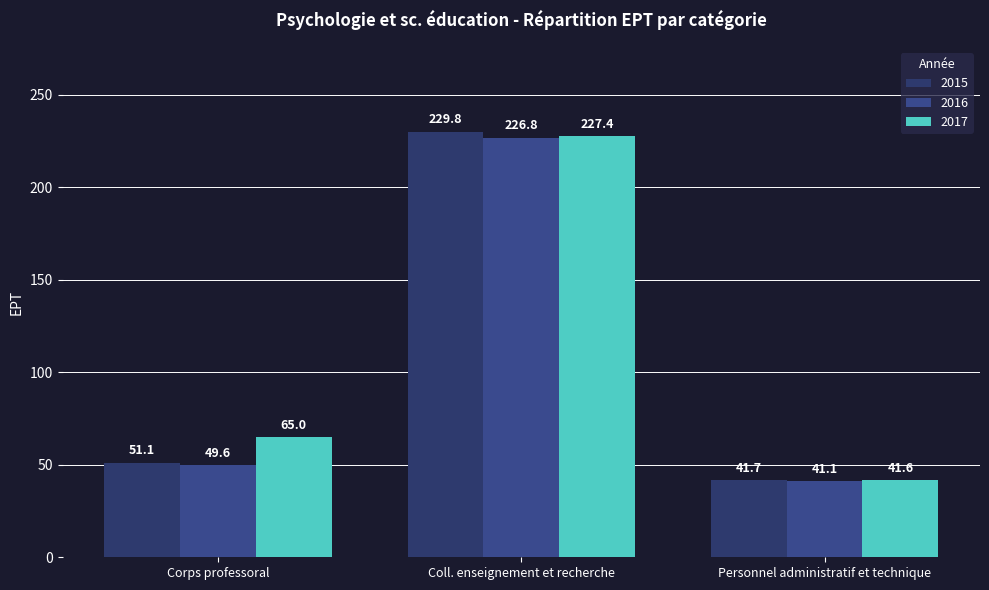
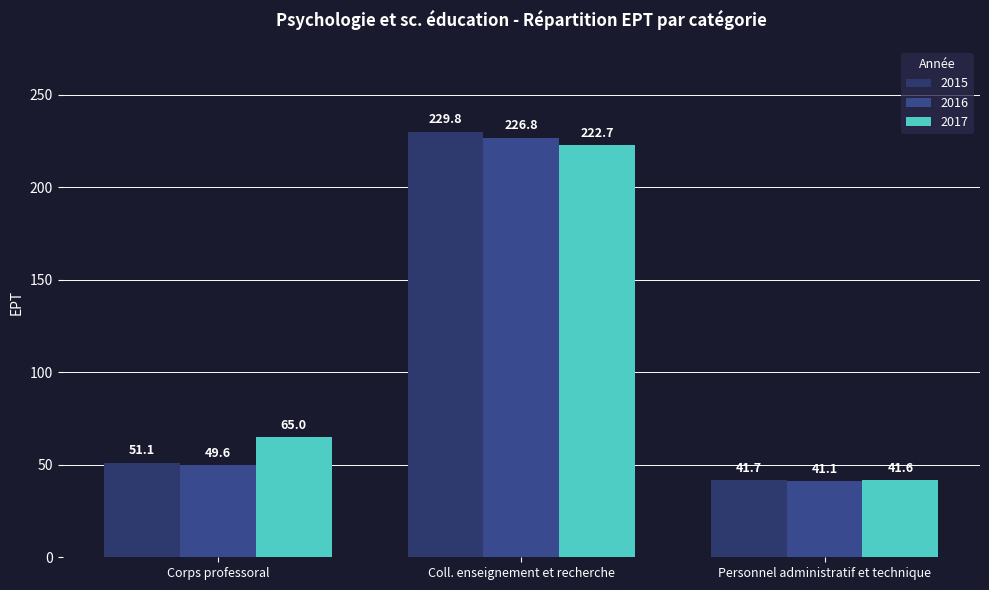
  {
    "2017": {
      "Corps professoral": 65.0,
-     "Coll. enseignement et recherche": 227.4,
+     "Coll. enseignement et recherche": 222.7,
      "Personnel administratif et technique": 41.6
    }
  }
